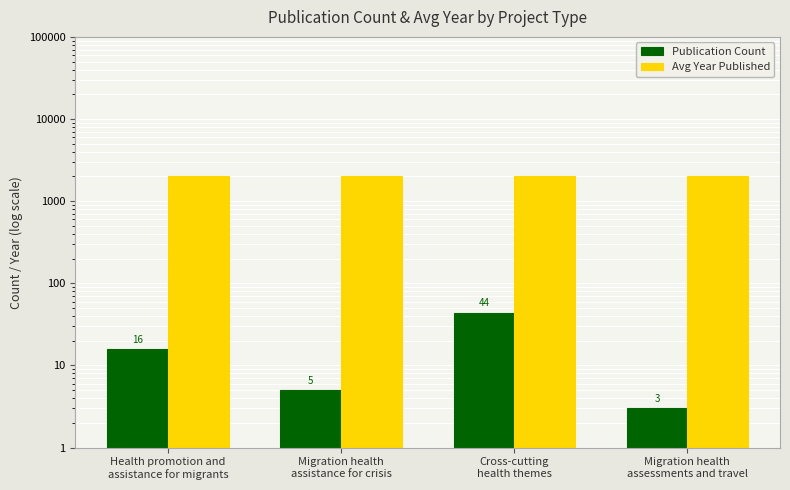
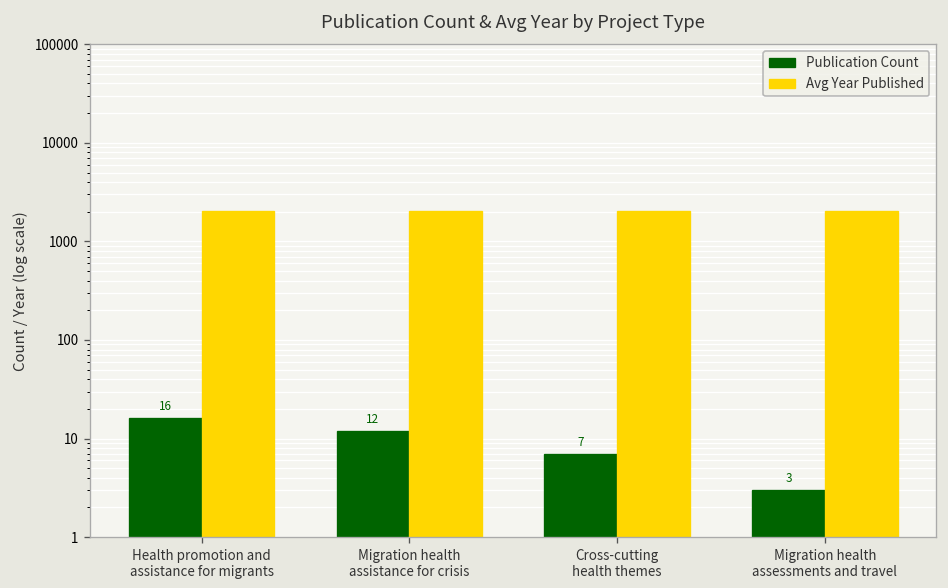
  {
    "Publication Count": {
      "Health promotion and assistance for migrants": 16,
-     "Migration health assistance for crisis": 5,
-     "Cross-cutting health themes": 44,
+     "Migration health assistance for crisis": 12,
+     "Cross-cutting health themes": 7,
      "Migration health assessments and travel": 3
    },
    "Avg Year Published": {
      "Health promotion and assistance for migrants": 2000,
      "Migration health assistance for crisis": 2000,
      "Cross-cutting health themes": 2000,
      "Migration health assessments and travel": 2000
    }
  }
